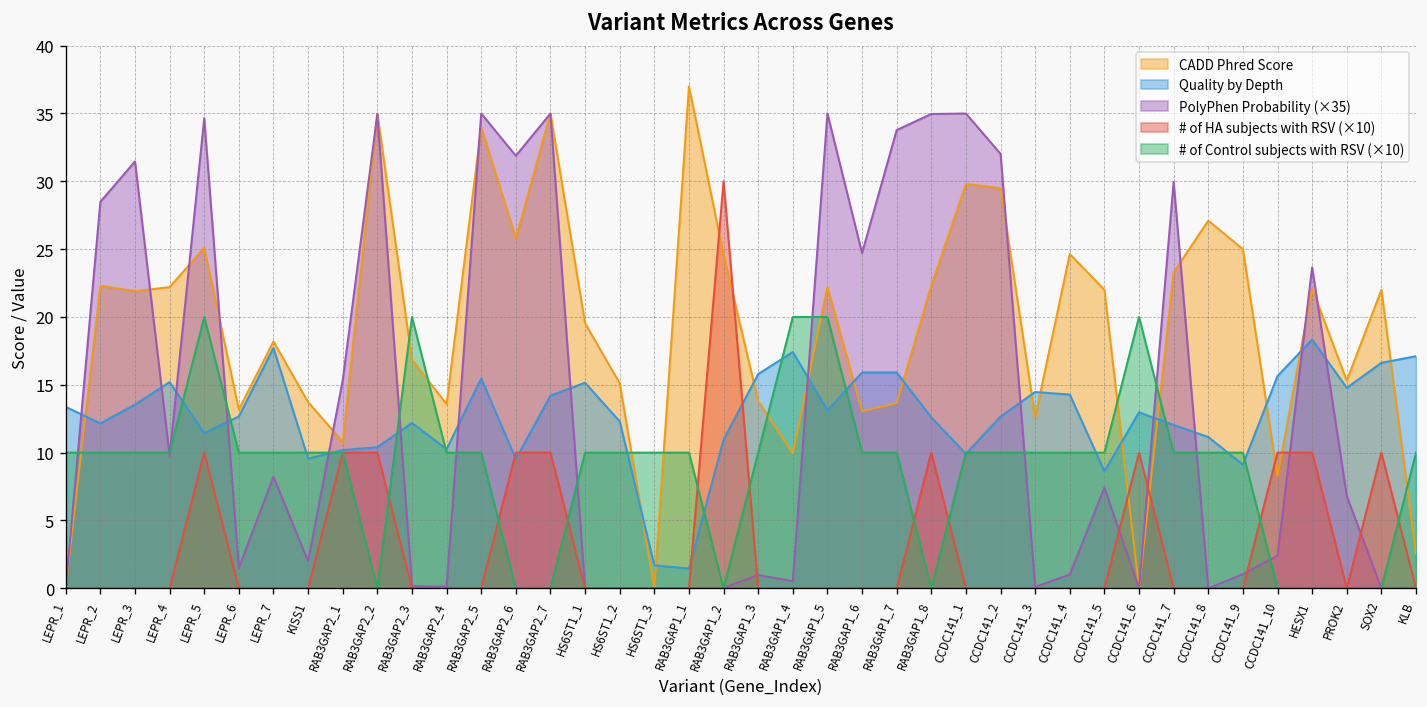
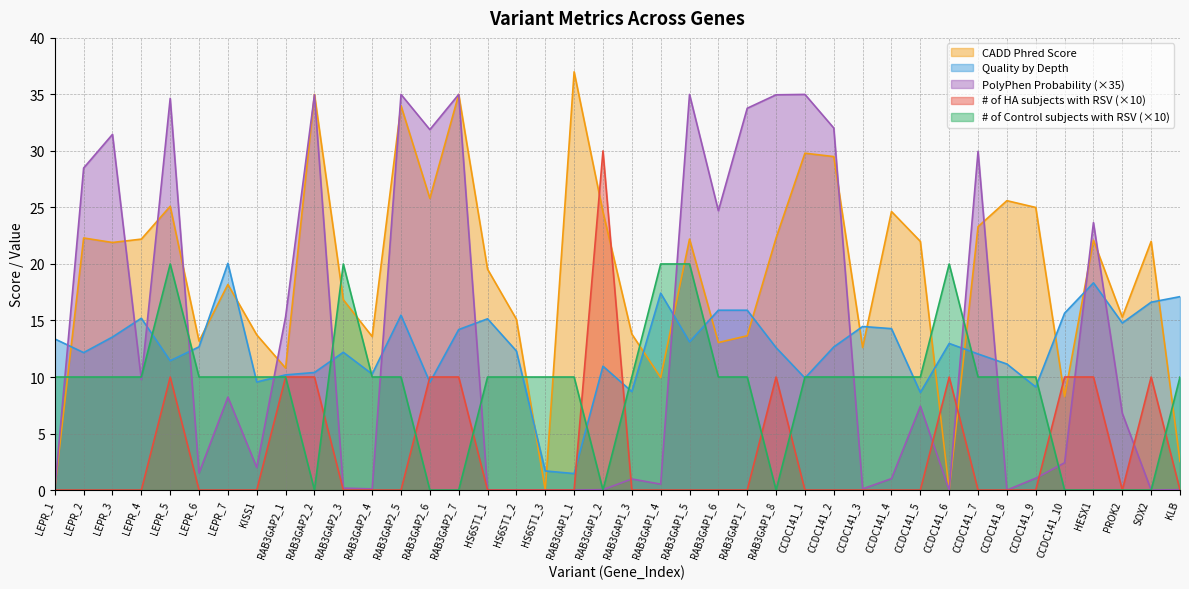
  {
    "CADD Phred Score": {
      "LEPR_2": 22.3,
      "LEPR_3": 21.9,
      "LEPR_4": 22.2,
      "LEPR_5": 25.1,
      "LEPR_6": 13.2,
      "LEPR_7": 18.2,
      "KISS1": 13.7,
      "RAB3GAP2_1": 10.8,
      "RAB3GAP2_3": 16.8,
      "RAB3GAP2_4": 13.6,
      "RAB3GAP2_5": 34.0,
      "RAB3GAP2_6": 25.8,
      "HS6ST1_1": 19.5,
      "HS6ST1_2": 15.1,
      "RAB3GAP1_1": 37.0,
      "RAB3GAP1_2": 24.6,
      "RAB3GAP1_3": 13.8,
      "RAB3GAP1_4": 10.0,
      "RAB3GAP1_5": 22.2,
      "RAB3GAP1_6": 13.1,
      "RAB3GAP1_7": 13.7,
      "RAB3GAP1_8": 22.3,
      "CCDC141_1": 29.8,
      "CCDC141_2": 29.5,
      "CCDC141_3": 12.6,
      "CCDC141_4": 24.6,
      "CCDC141_5": 22.0,
      "CCDC141_7": 23.3,
-     "CCDC141_8": 27.1,
+     "CCDC141_8": 25.6,
      "CCDC141_9": 25.0,
      "CCDC141_10": 8.3,
      "HESX1": 22.1,
      "PROK2": 15.3,
      "SOX2": 22.0,
      "KLB": 2.5
    },
    "Quality by Depth": {
      "LEPR_1": 13.4,
      "LEPR_2": 12.2,
      "LEPR_3": 13.5,
      "LEPR_4": 15.2,
      "LEPR_5": 11.4,
      "LEPR_6": 12.7,
-     "LEPR_7": 17.7,
+     "LEPR_7": 20.1,
      "KISS1": 9.6,
      "RAB3GAP2_2": 10.4,
      "RAB3GAP2_3": 12.2,
      "RAB3GAP2_4": 10.3,
      "RAB3GAP2_5": 15.5,
      "RAB3GAP2_6": 9.5,
      "RAB3GAP2_7": 14.2,
      "HS6ST1_1": 15.2,
      "HS6ST1_2": 12.3,
      "HS6ST1_3": 1.7,
      "RAB3GAP1_1": 1.5,
      "RAB3GAP1_2": 11.0,
-     "RAB3GAP1_3": 15.8,
+     "RAB3GAP1_3": 8.7,
      "RAB3GAP1_4": 17.4,
      "RAB3GAP1_5": 13.1,
      "RAB3GAP1_6": 15.9,
      "RAB3GAP1_7": 15.9,
      "RAB3GAP1_8": 12.6,
      "CCDC141_2": 12.7,
      "CCDC141_3": 14.5,
      "CCDC141_4": 14.3,
      "CCDC141_5": 8.6,
      "CCDC141_6": 13.0,
      "CCDC141_7": 12.0,
      "CCDC141_8": 11.2,
      "CCDC141_9": 9.1,
      "CCDC141_10": 15.7,
      "HESX1": 18.3,
      "PROK2": 14.8,
      "SOX2": 16.6,
      "KLB": 17.1
    },
    "PolyPhen Probability (×35)": {
      "LEPR_2": 28.5,
      "LEPR_3": 31.5,
      "LEPR_4": 9.8,
      "LEPR_5": 34.7,
      "LEPR_6": 1.5,
      "LEPR_7": 8.2,
      "KISS1": 2.0,
      "RAB3GAP2_1": 15.3,
      "RAB3GAP2_5": 35.0,
      "RAB3GAP2_6": 31.9,
      "RAB3GAP1_3": 1.0,
      "RAB3GAP1_4": 0.5,
      "RAB3GAP1_5": 35.0,
      "RAB3GAP1_6": 24.7,
      "RAB3GAP1_7": 33.8,
      "RAB3GAP1_8": 35.0,
      "CCDC141_1": 35.0,
      "CCDC141_2": 32.0,
      "CCDC141_4": 1.0,
      "CCDC141_5": 7.4,
      "CCDC141_7": 30.0,
      "CCDC141_9": 1.1,
      "CCDC141_10": 2.4,
      "HESX1": 23.7,
      "PROK2": 6.8
    },
    "# of HA subjects with RSV (×10)": {
      "LEPR_2": 0.0,
      "LEPR_3": 0.0,
      "LEPR_4": 0.0,
      "LEPR_5": 10.0,
      "LEPR_6": 0.0,
      "LEPR_7": 0.0,
      "KISS1": 0.0,
      "RAB3GAP2_2": 10.0,
      "RAB3GAP2_5": 0.0,
      "RAB3GAP2_6": 10.0,
      "RAB3GAP2_7": 10.0,
      "RAB3GAP1_2": 30.0,
      "RAB3GAP1_3": 0.0,
      "RAB3GAP1_4": 0.0,
      "RAB3GAP1_5": 0.0,
      "RAB3GAP1_6": 0.0,
      "RAB3GAP1_7": 0.0,
      "RAB3GAP1_8": 10.0,
      "CCDC141_1": 0.0,
      "CCDC141_2": 0.0,
      "CCDC141_4": 0.0,
      "CCDC141_5": 0.0,
      "CCDC141_6": 10.0,
      "CCDC141_7": 0.0,
      "CCDC141_9": 0.0,
      "CCDC141_10": 10.0,
      "HESX1": 10.0,
      "SOX2": 10.0
    },
    "# of Control subjects with RSV (×10)": {
      "LEPR_1": 10.0,
      "LEPR_2": 10.0,
      "LEPR_3": 10.0,
      "LEPR_4": 10.0,
      "LEPR_5": 20.0,
      "LEPR_6": 10.0,
      "LEPR_7": 10.0,
      "KISS1": 10.0,
      "RAB3GAP2_2": 0.0,
      "RAB3GAP2_3": 20.0,
      "RAB3GAP2_4": 10.0,
      "RAB3GAP2_5": 10.0,
      "RAB3GAP2_6": 0.0,
      "RAB3GAP2_7": 0.0,
      "HS6ST1_1": 10.0,
      "HS6ST1_2": 10.0,
      "HS6ST1_3": 10.0,
      "RAB3GAP1_1": 10.0,
      "RAB3GAP1_3": 10.0,
      "RAB3GAP1_4": 20.0,
      "RAB3GAP1_5": 20.0,
      "RAB3GAP1_6": 10.0,
      "RAB3GAP1_7": 10.0,
      "RAB3GAP1_8": 0.0,
      "CCDC141_2": 10.0,
      "CCDC141_3": 10.0,
      "CCDC141_4": 10.0,
      "CCDC141_5": 10.0,
      "CCDC141_6": 20.0,
      "CCDC141_7": 10.0,
      "CCDC141_8": 10.0,
      "CCDC141_9": 10.0,
      "CCDC141_10": 0.0,
      "HESX1": 0.0,
      "KLB": 10.0
    }
  }
